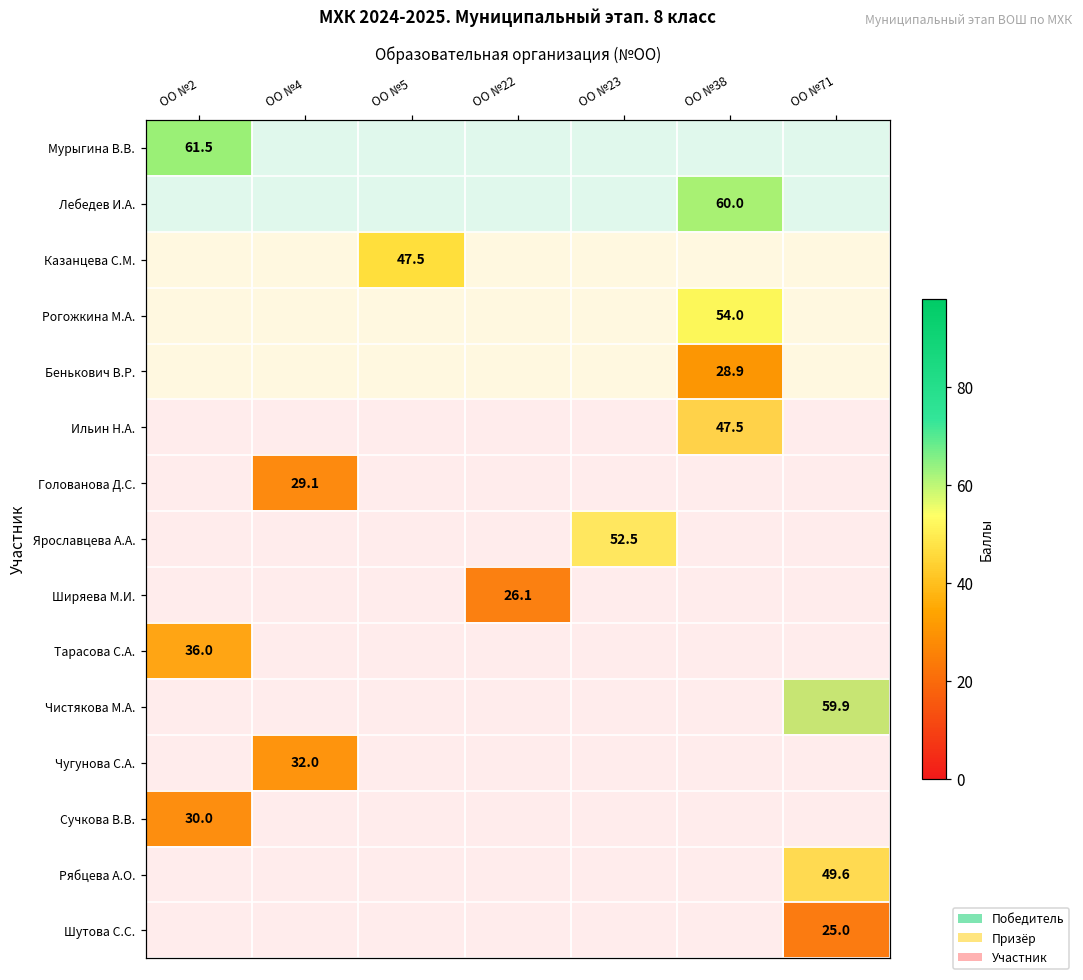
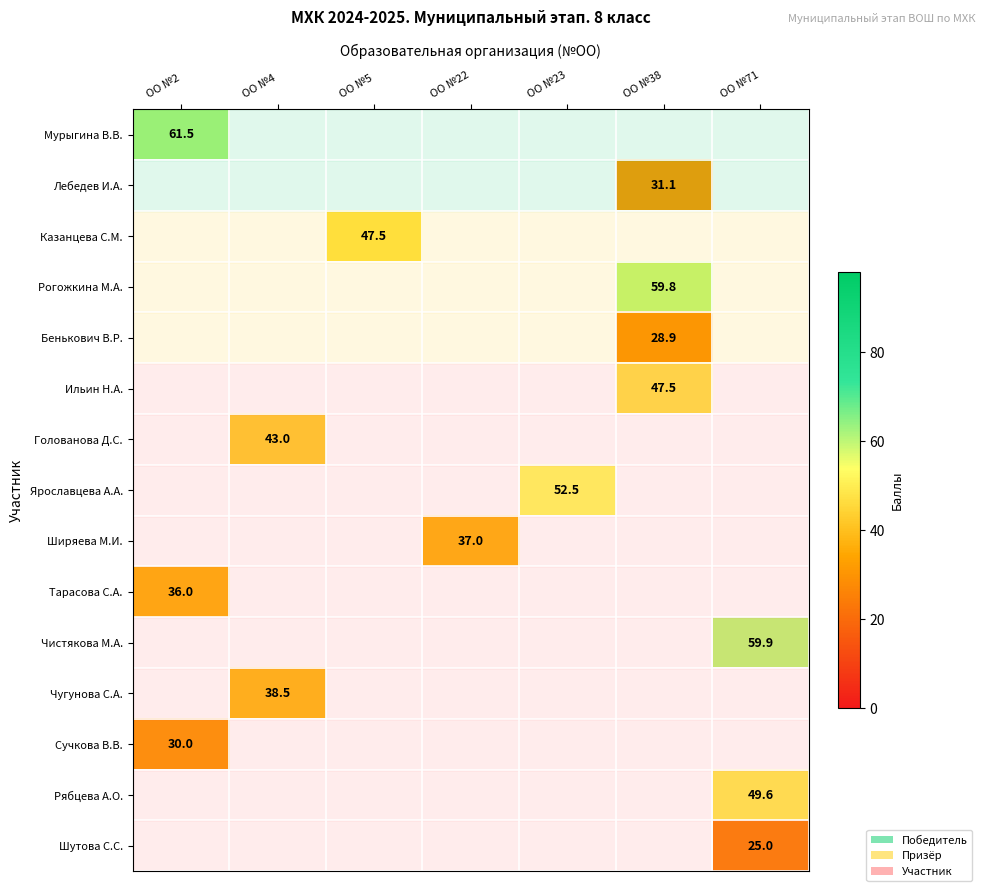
  {
    "Мурыгина В.В.": {
      "ОО №2": 61.5
    },
    "Лебедев И.А.": {
-     "ОО №38": 60.0
+     "ОО №38": 31.1
    },
    "Казанцева С.М.": {
      "ОО №5": 47.5
    },
    "Рогожкина М.А.": {
-     "ОО №38": 54.0
+     "ОО №38": 59.8
    },
    "Бенькович В.Р.": {
      "ОО №38": 28.9
    },
    "Ильин Н.А.": {
      "ОО №38": 47.5
    },
    "Голованова Д.С.": {
-     "ОО №4": 29.1
+     "ОО №4": 43.0
    },
    "Ярославцева А.А.": {
      "ОО №23": 52.5
    },
    "Ширяева М.И.": {
-     "ОО №22": 26.1
+     "ОО №22": 37.0
    },
    "Тарасова С.А.": {
      "ОО №2": 36.0
    },
    "Чистякова М.А.": {
      "ОО №71": 59.9
    },
    "Чугунова С.А.": {
-     "ОО №4": 32.0
+     "ОО №4": 38.5
    },
    "Сучкова В.В.": {
      "ОО №2": 30.0
    },
    "Рябцева А.О.": {
      "ОО №71": 49.6
    },
    "Шутова С.С.": {
      "ОО №71": 25.0
    }
  }
